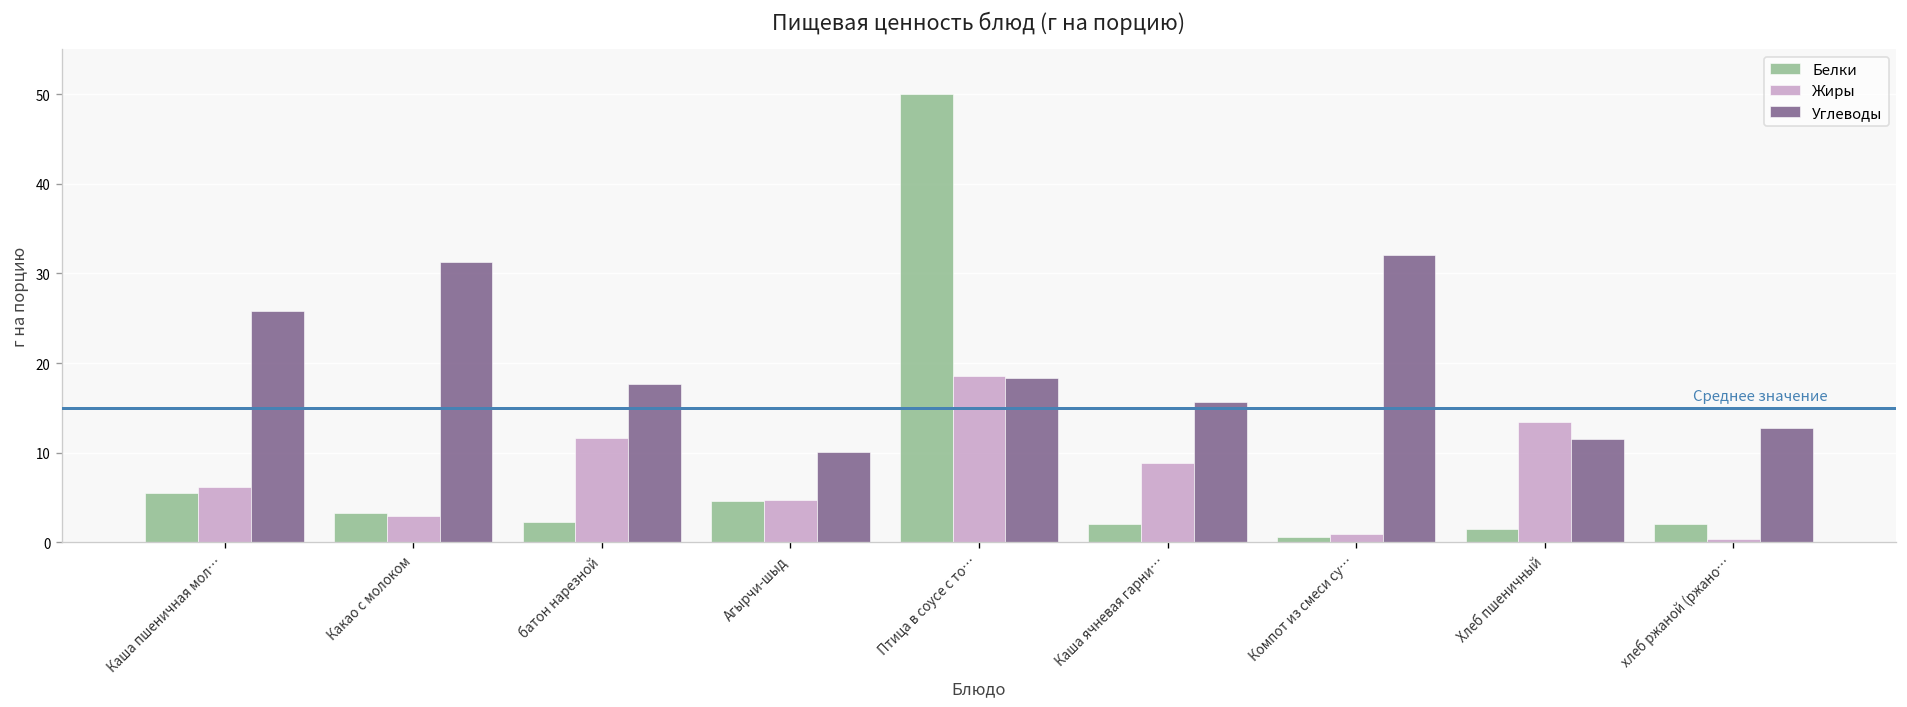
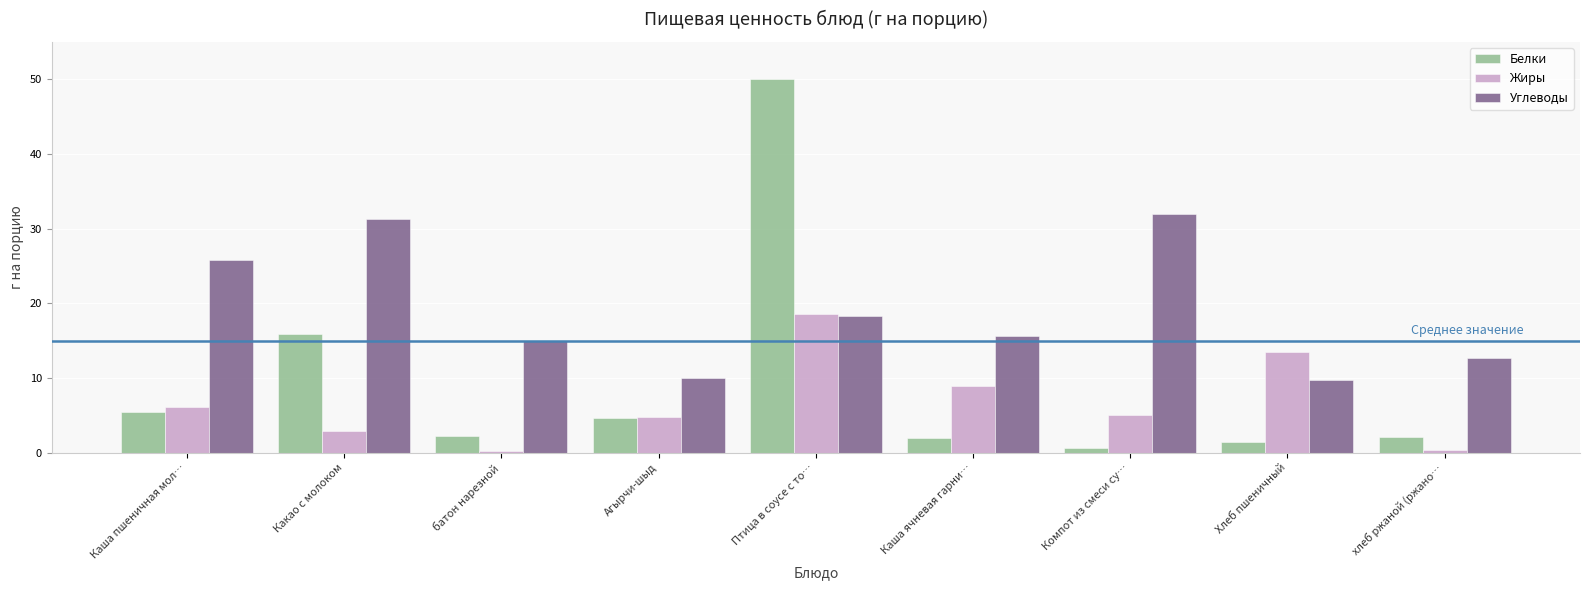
  {
    "Белки": {
      "Каша пшеничная мол…": 5,
-     "Какао с молоком": 3,
+     "Какао с молоком": 16,
      "батон нарезной": 2,
      "Агырчи-шыд": 5,
      "Птица в соусе с то…": 50,
      "Каша ячневая гарни…": 2,
      "Компот из смеси су…": 1,
      "Хлеб пшеничный": 2,
      "хлеб ржаной (ржано…": 2
    },
    "Жиры": {
      "Каша пшеничная мол…": 6,
      "Какао с молоком": 3,
-     "батон нарезной": 12,
+     "батон нарезной": 0,
      "Агырчи-шыд": 5,
      "Птица в соусе с то…": 19,
      "Каша ячневая гарни…": 9,
-     "Компот из смеси су…": 1,
+     "Компот из смеси су…": 5,
      "Хлеб пшеничный": 13,
      "хлеб ржаной (ржано…": 0
    },
    "Углеводы": {
      "Каша пшеничная мол…": 26,
      "Какао с молоком": 31,
-     "батон нарезной": 18,
+     "батон нарезной": 15,
      "Агырчи-шыд": 10,
      "Птица в соусе с то…": 18,
      "Каша ячневая гарни…": 16,
      "Компот из смеси су…": 32,
-     "Хлеб пшеничный": 12,
+     "Хлеб пшеничный": 10,
      "хлеб ржаной (ржано…": 13
    }
  }
